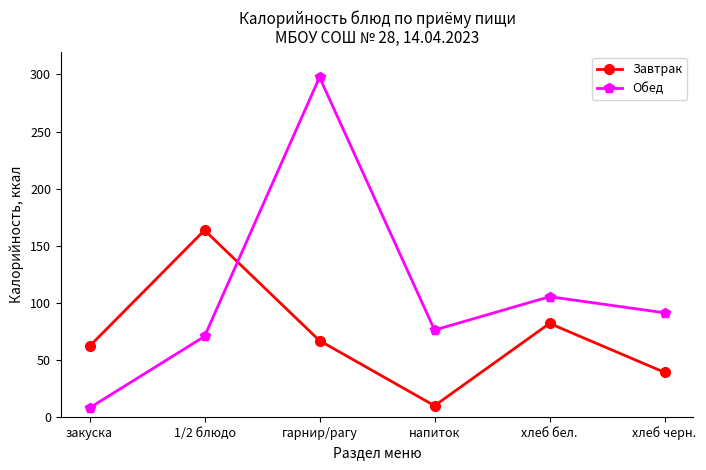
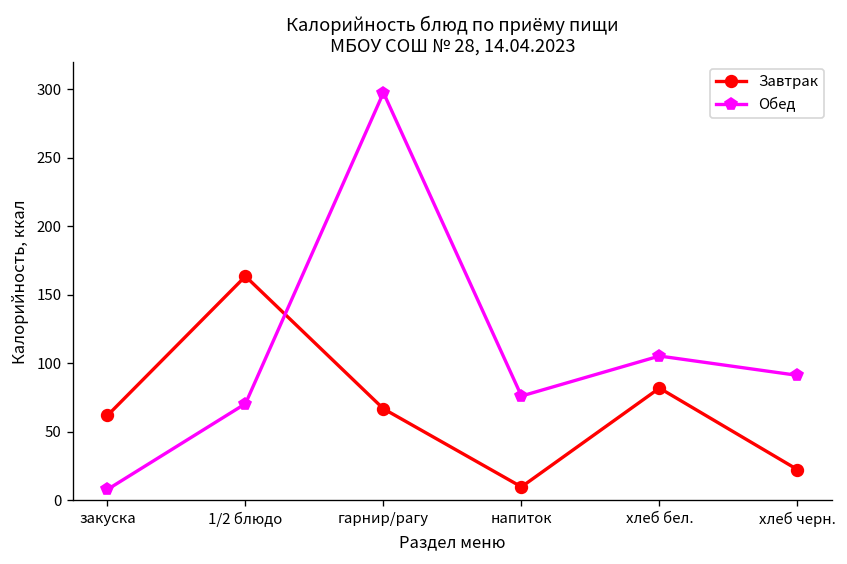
  {
    "Завтрак": {
      "закуска": 62,
      "1/2 блюдо": 164,
      "гарнир/рагу": 67,
      "напиток": 10,
      "хлеб бел.": 82,
-     "хлеб черн.": 39
+     "хлеб черн.": 23
    },
    "Обед": {
      "закуска": 8,
      "1/2 блюдо": 71,
      "гарнир/рагу": 298,
      "напиток": 76,
      "хлеб бел.": 105,
      "хлеб черн.": 91
    }
  }
